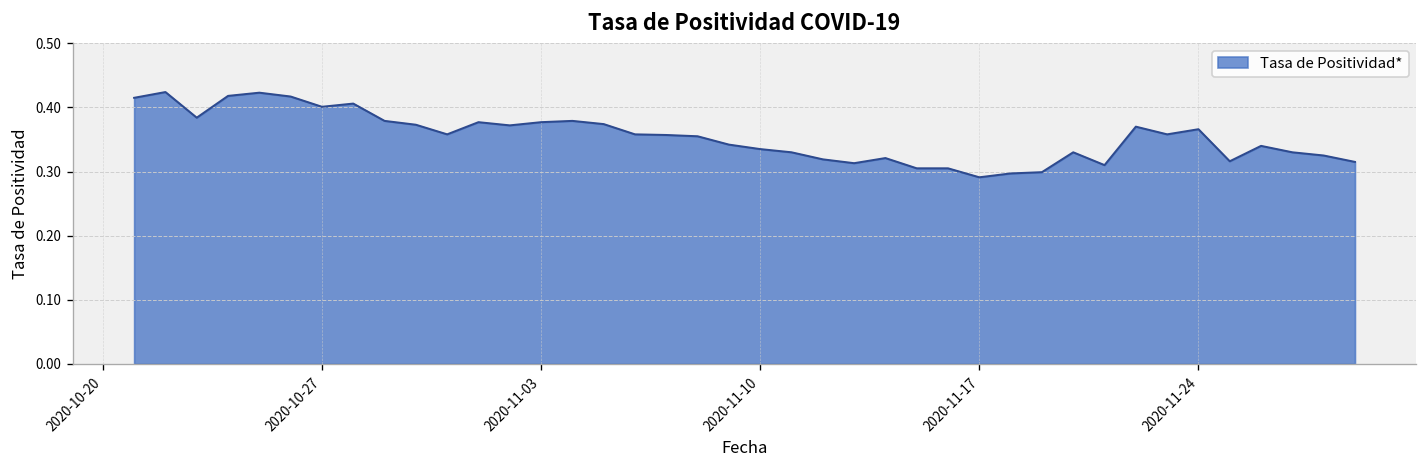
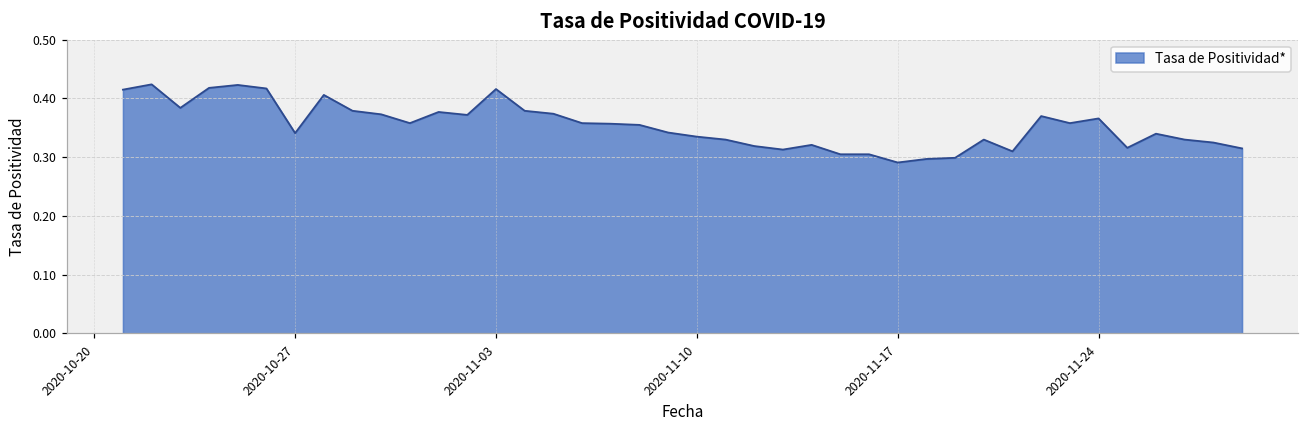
  {
-   "2020-10-27": 0.40,
-   "2020-11-03": 0.38,
+   "2020-10-27": 0.34,
+   "2020-11-03": 0.42,
    "2020-11-10": 0.34,
    "2020-11-17": 0.29,
    "2020-11-24": 0.37
  }
